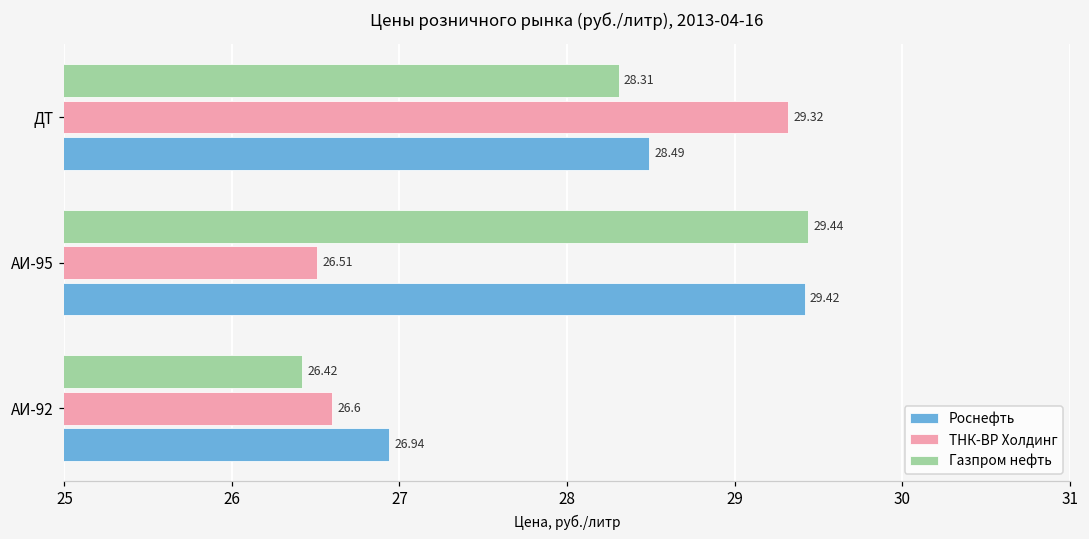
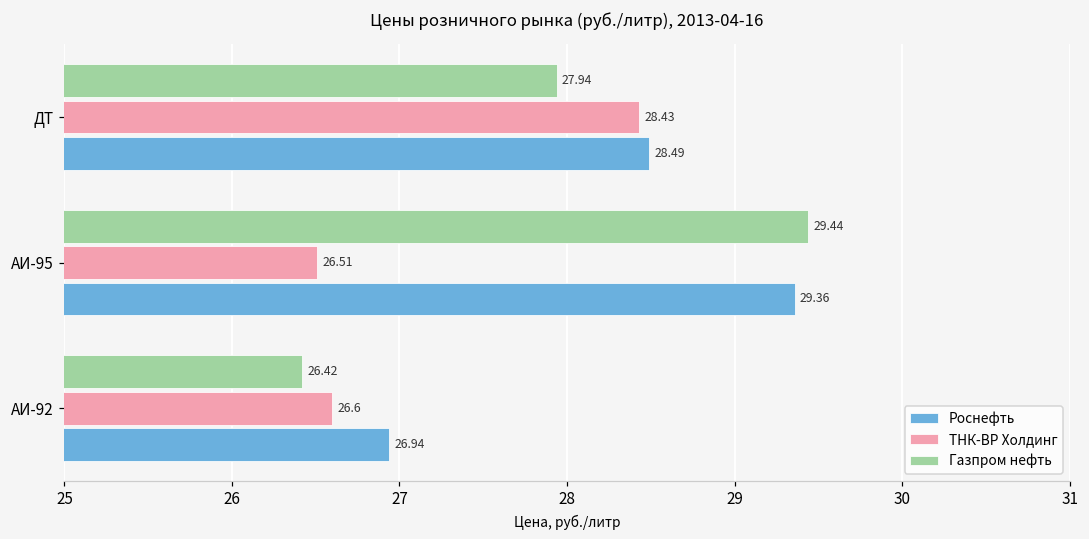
  {
    "Роснефть": {
      "ДТ": 28.49,
-     "АИ-95": 29.42,
+     "АИ-95": 29.36,
      "АИ-92": 26.94
    },
    "ТНК-ВР Холдинг": {
-     "ДТ": 29.32,
+     "ДТ": 28.43,
      "АИ-95": 26.51,
      "АИ-92": 26.6
    },
    "Газпром нефть": {
-     "ДТ": 28.31,
+     "ДТ": 27.94,
      "АИ-95": 29.44,
      "АИ-92": 26.42
    }
  }
